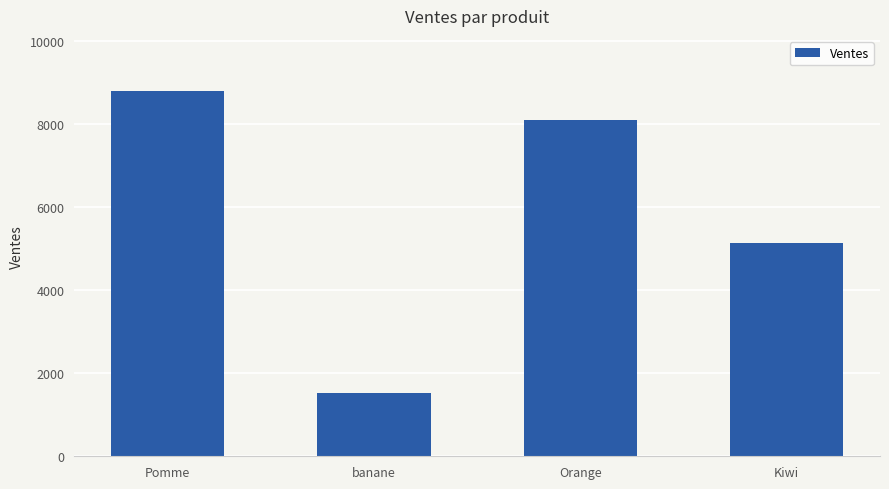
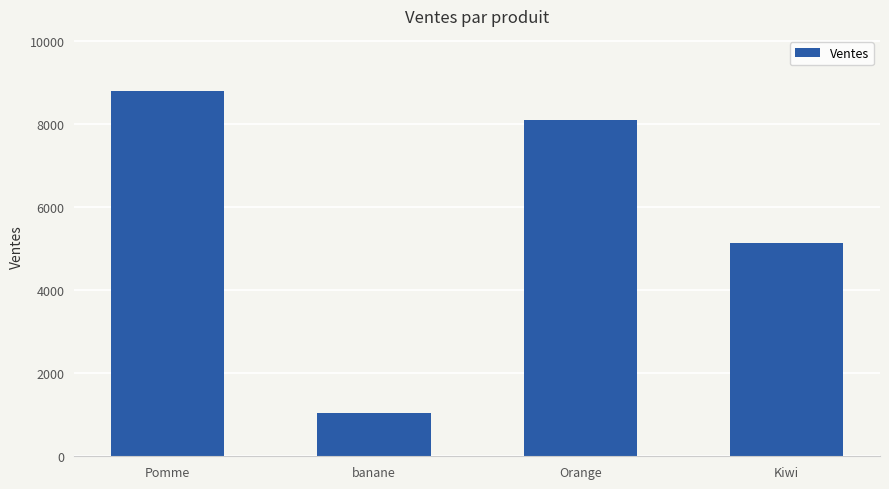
  {
    "Pomme": 8800,
-   "banane": 1500,
+   "banane": 1000,
    "Orange": 8100,
    "Kiwi": 5100
  }
